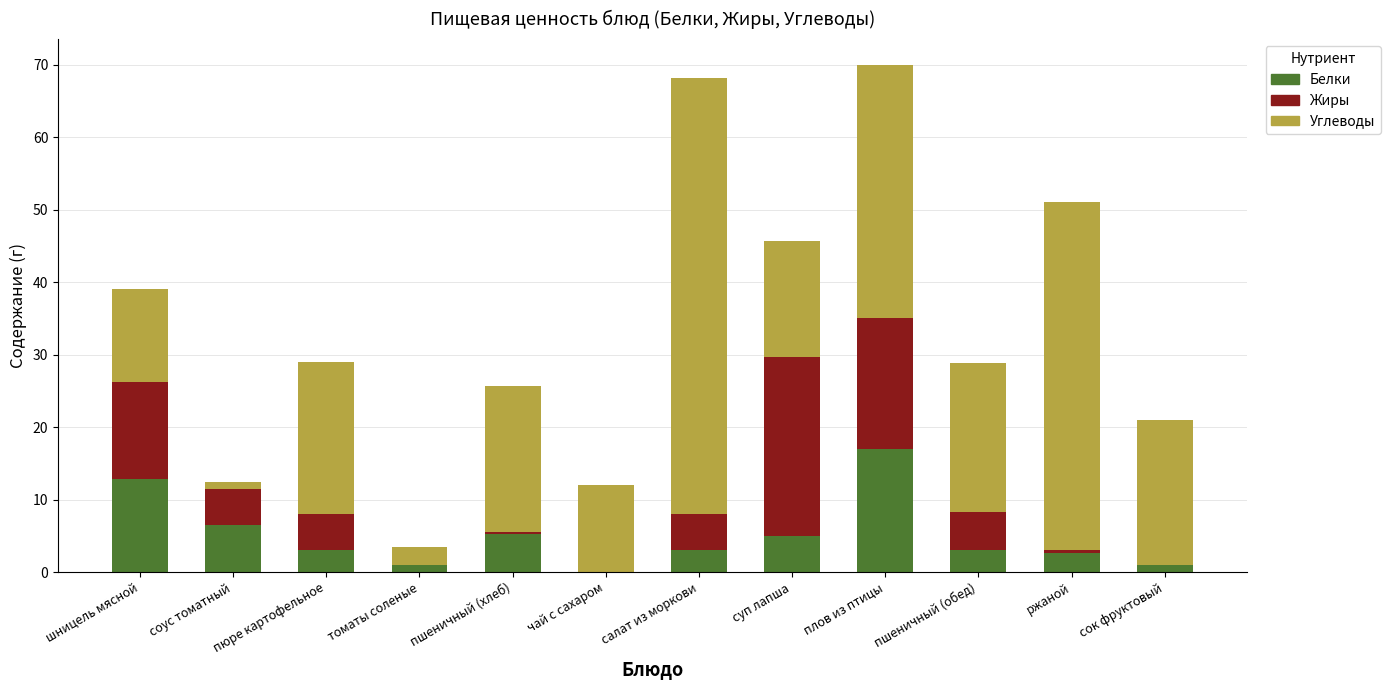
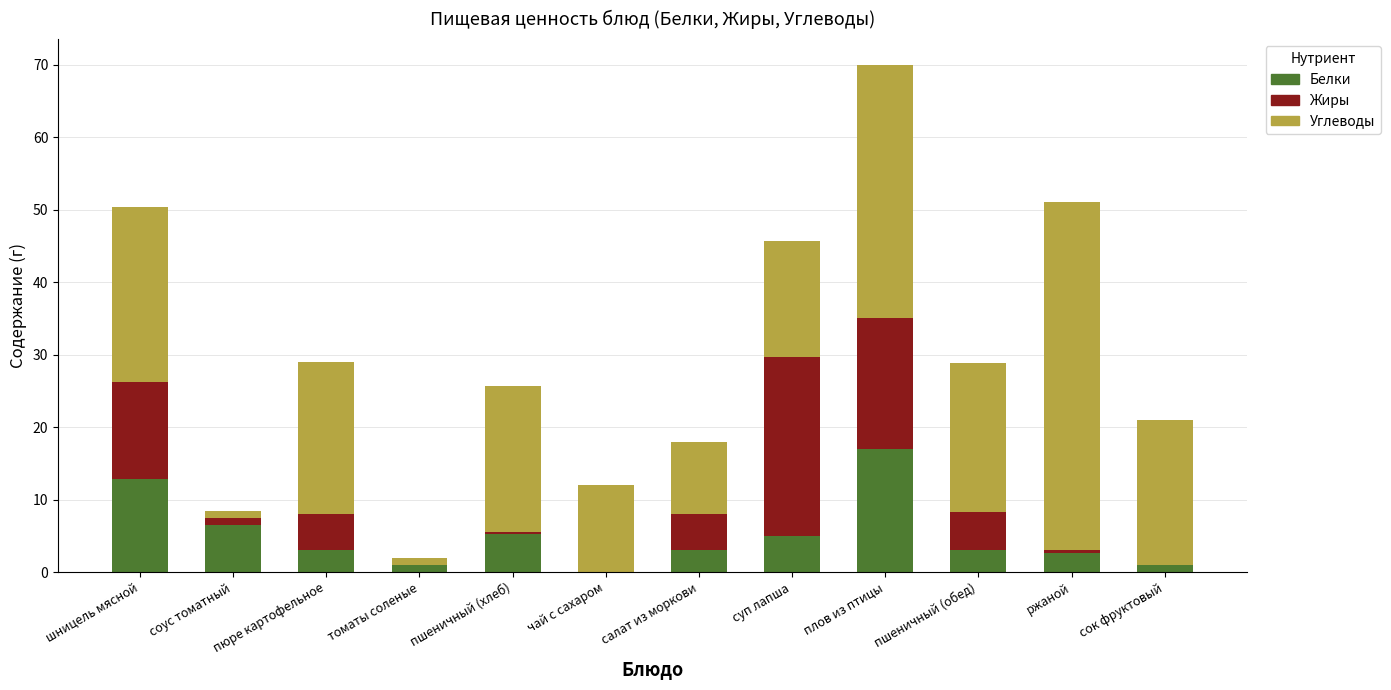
  {
    "Белки": {
      "шницель мясной": 13,
      "соус томатный": 7,
      "пюре картофельное": 3,
      "томаты соленые": 1,
      "пшеничный (хлеб)": 5,
      "чай с сахаром": 0,
      "салат из моркови": 3,
      "суп лапша": 5,
      "плов из птицы": 17,
      "пшеничный (обед)": 3,
      "ржаной": 3,
      "сок фруктовый": 1
    },
    "Жиры": {
      "шницель мясной": 13,
-     "соус томатный": 5,
+     "соус томатный": 1,
      "пюре картофельное": 5,
      "томаты соленые": 0,
      "чай с сахаром": 0,
      "салат из моркови": 5,
      "суп лапша": 25,
      "плов из птицы": 18,
      "пшеничный (обед)": 5,
      "ржаной": 0,
      "сок фруктовый": 0
    },
    "Углеводы": {
-     "шницель мясной": 13,
+     "шницель мясной": 24,
      "соус томатный": 1,
      "пюре картофельное": 21,
-     "томаты соленые": 3,
+     "томаты соленые": 1,
      "пшеничный (хлеб)": 20,
      "чай с сахаром": 12,
-     "салат из моркови": 60,
+     "салат из моркови": 10,
      "суп лапша": 16,
      "плов из птицы": 35,
      "пшеничный (обед)": 21,
      "ржаной": 48,
      "сок фруктовый": 20
    }
  }
